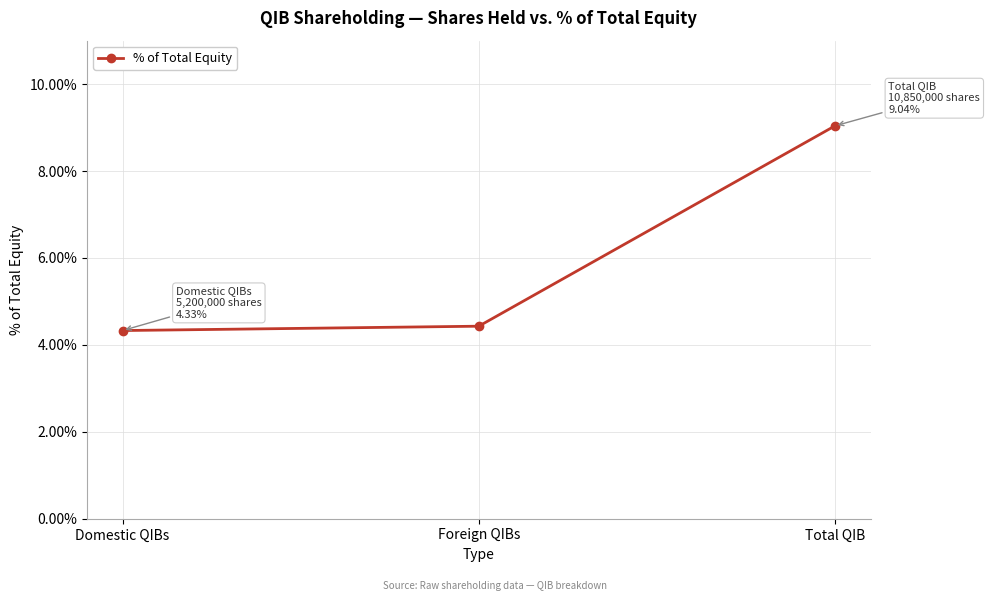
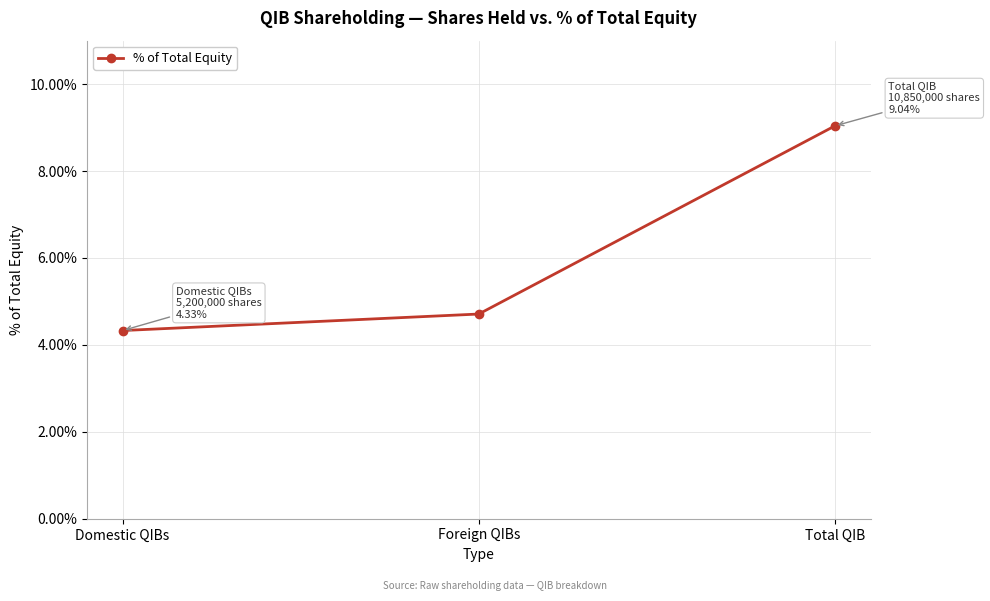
  {
-   "Foreign QIBs": "4.4%"
+   "Foreign QIBs": "4.7%"
  }
